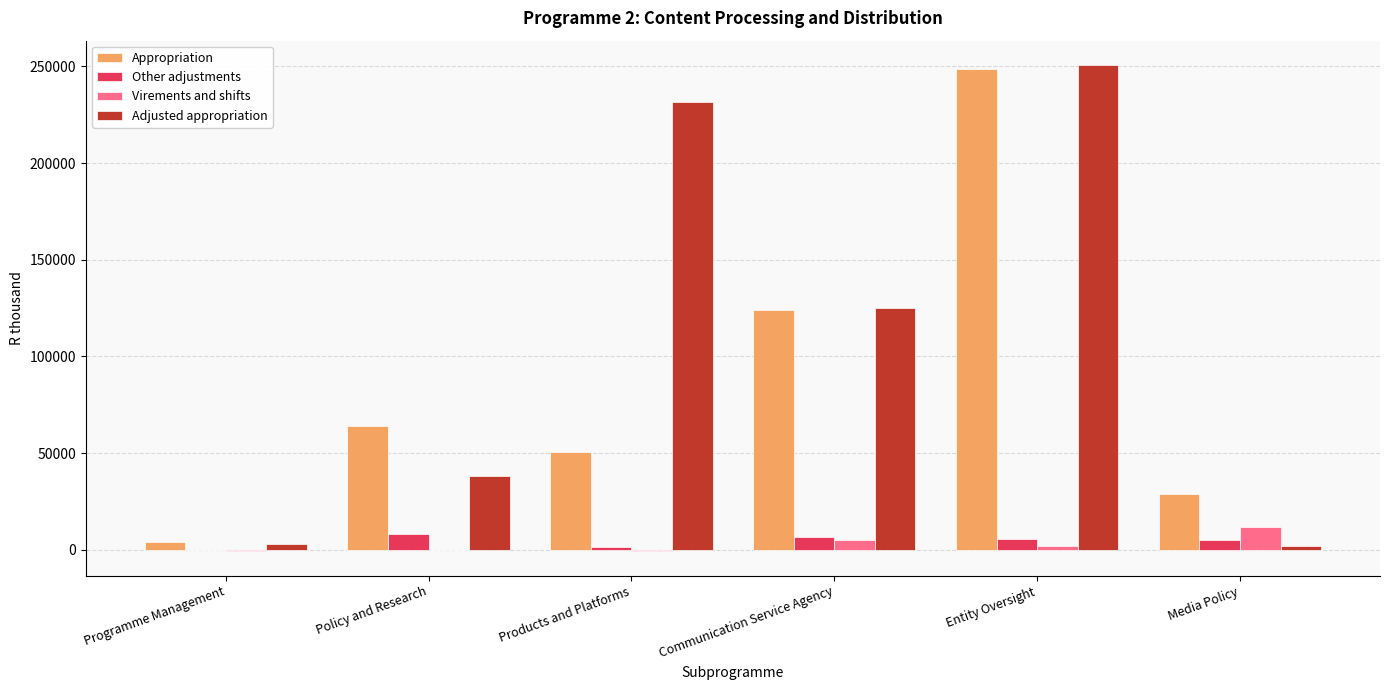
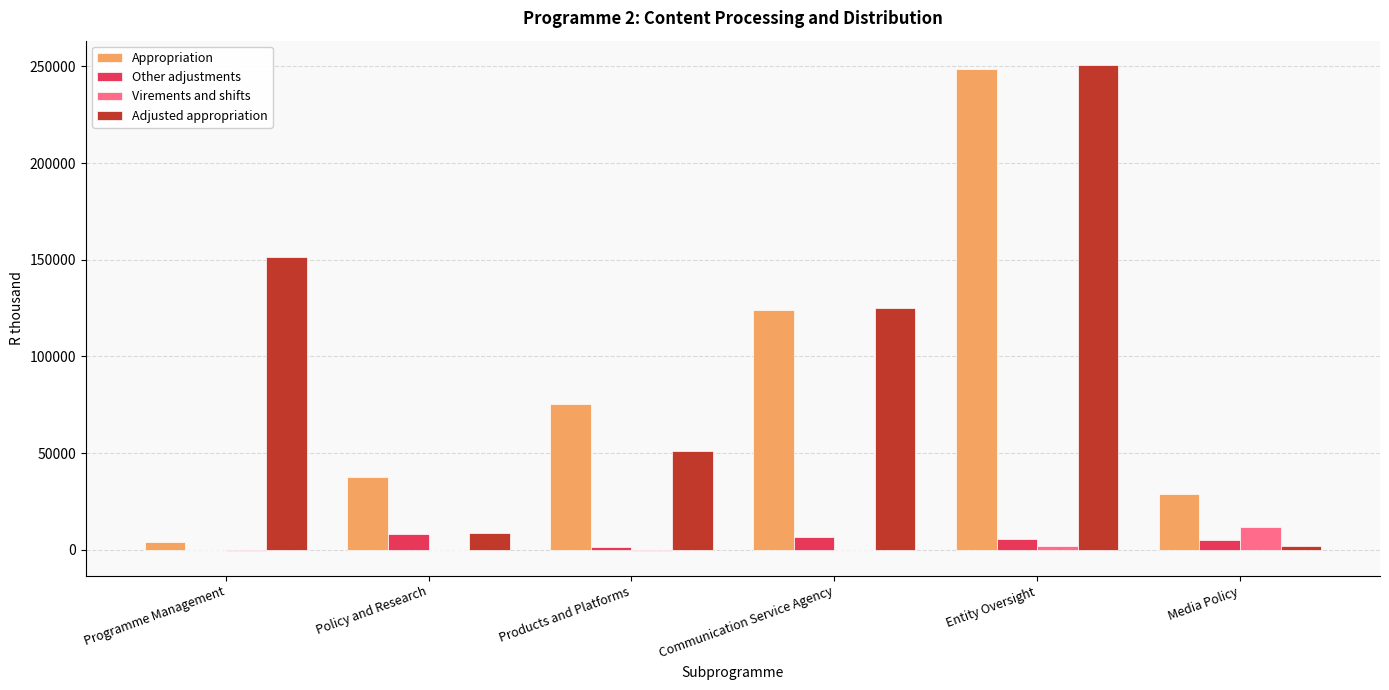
  {
    "Appropriation": {
      "Programme Management": 4000,
-     "Policy and Research": 64000,
-     "Products and Platforms": 51000,
+     "Policy and Research": 38000,
+     "Products and Platforms": 76000,
      "Communication Service Agency": 124000,
      "Entity Oversight": 249000,
      "Media Policy": 29000
    },
    "Other adjustments": {
      "Policy and Research": 8000,
      "Communication Service Agency": 7000,
      "Entity Oversight": 5000,
      "Media Policy": 5000
    },
    "Virements and shifts": {
-     "Communication Service Agency": 5000,
+     "Communication Service Agency": 0,
      "Entity Oversight": 2000,
      "Media Policy": 12000
    },
    "Adjusted appropriation": {
-     "Programme Management": 3000,
-     "Policy and Research": 38000,
-     "Products and Platforms": 232000,
+     "Programme Management": 152000,
+     "Policy and Research": 9000,
+     "Products and Platforms": 51000,
      "Communication Service Agency": 125000,
      "Entity Oversight": 251000,
      "Media Policy": 2000
    }
  }
